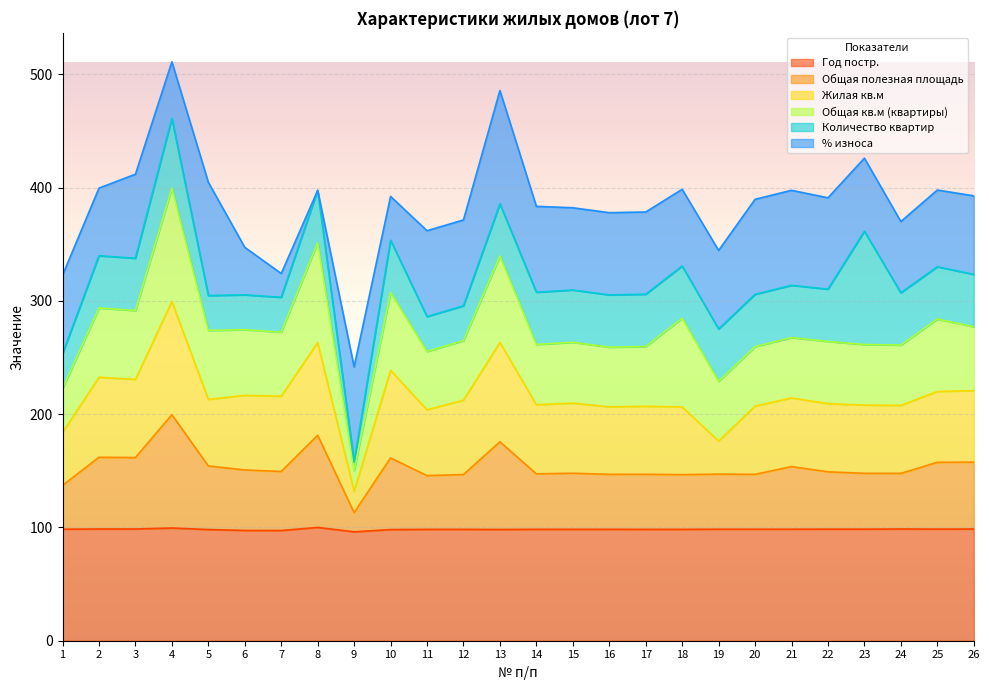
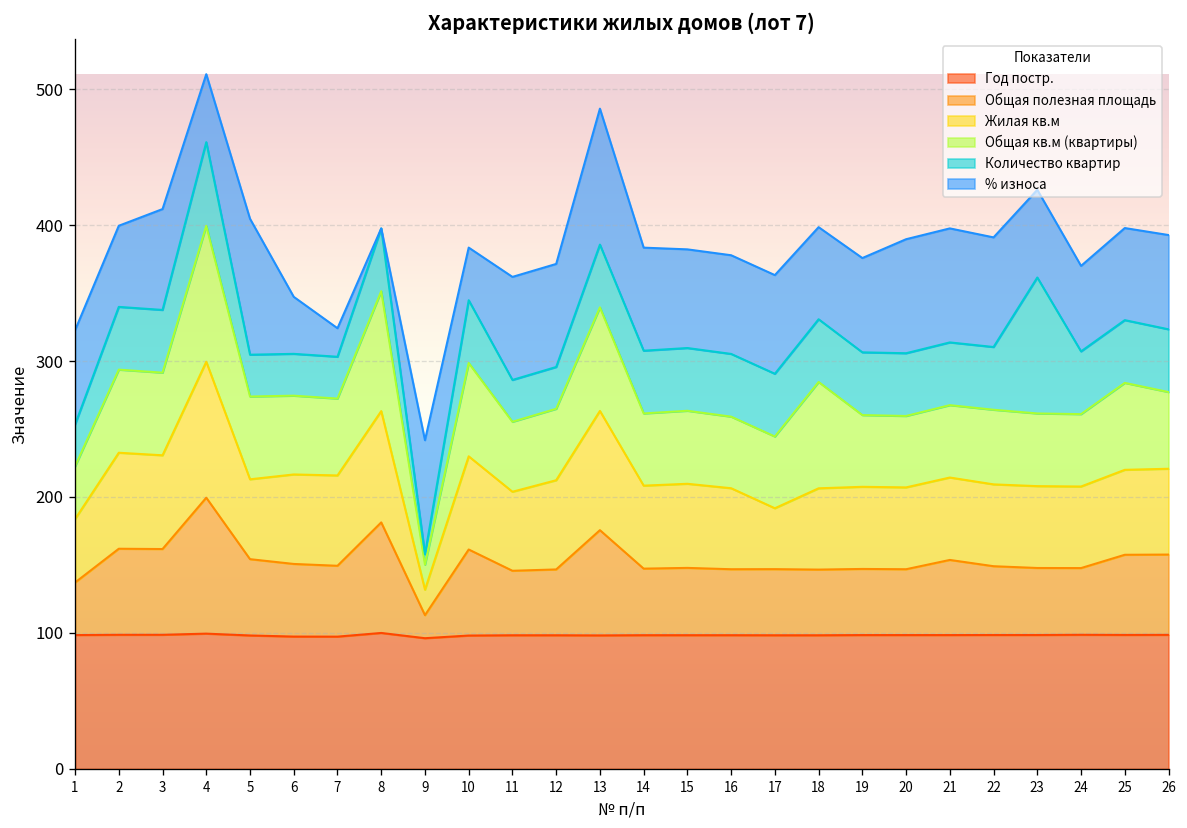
  {
    "Жилая кв.м": {
      "1": 47,
      "2": 71,
      "3": 69,
      "4": 100,
      "5": 59,
      "6": 66,
      "7": 66,
      "8": 82,
      "9": 19,
-     "10": 77,
+     "10": 69,
      "11": 58,
      "12": 66,
      "13": 88,
      "14": 61,
      "15": 62,
      "16": 60,
-     "17": 60,
+     "17": 45,
      "18": 60,
-     "19": 29,
+     "19": 60,
      "20": 60,
      "21": 61,
      "22": 60,
      "23": 60,
      "24": 60,
      "25": 63,
      "26": 63
    },
    "Общая кв.м (квартиры)": {
      "1": 39,
      "2": 61,
      "3": 61,
      "4": 100,
      "5": 61,
      "6": 58,
      "7": 57,
      "8": 88,
      "9": 18,
      "10": 69,
      "11": 51,
      "12": 53,
      "13": 76,
      "14": 53,
      "15": 54,
      "16": 53,
      "17": 53,
      "18": 78,
      "19": 53,
      "20": 53,
      "21": 53,
      "22": 55,
      "23": 53,
      "24": 53,
      "25": 64,
      "26": 56
    },
    "Количество квартир": {
      "1": 31,
      "2": 46,
      "3": 46,
      "4": 62,
      "5": 31,
      "6": 31,
      "7": 31,
      "9": 8,
      "10": 46,
      "11": 31,
      "12": 31,
      "13": 46,
      "14": 46,
      "15": 46,
      "16": 46,
      "17": 46,
      "18": 46,
      "19": 46,
      "20": 46,
      "21": 46,
      "22": 46,
      "23": 100,
      "24": 46,
      "25": 46,
      "26": 46
    },
    "% износа": {
      "1": 69,
      "2": 60,
      "3": 74,
      "4": 50,
      "5": 100,
      "6": 42,
      "7": 21,
      "9": 84,
      "10": 39,
      "11": 76,
      "12": 76,
      "13": 100,
      "14": 76,
      "15": 73,
      "16": 73,
      "17": 73,
      "18": 68,
      "19": 69,
      "20": 84,
      "21": 84,
      "22": 81,
      "23": 65,
      "24": 63,
      "25": 68,
      "26": 69
    }
  }
